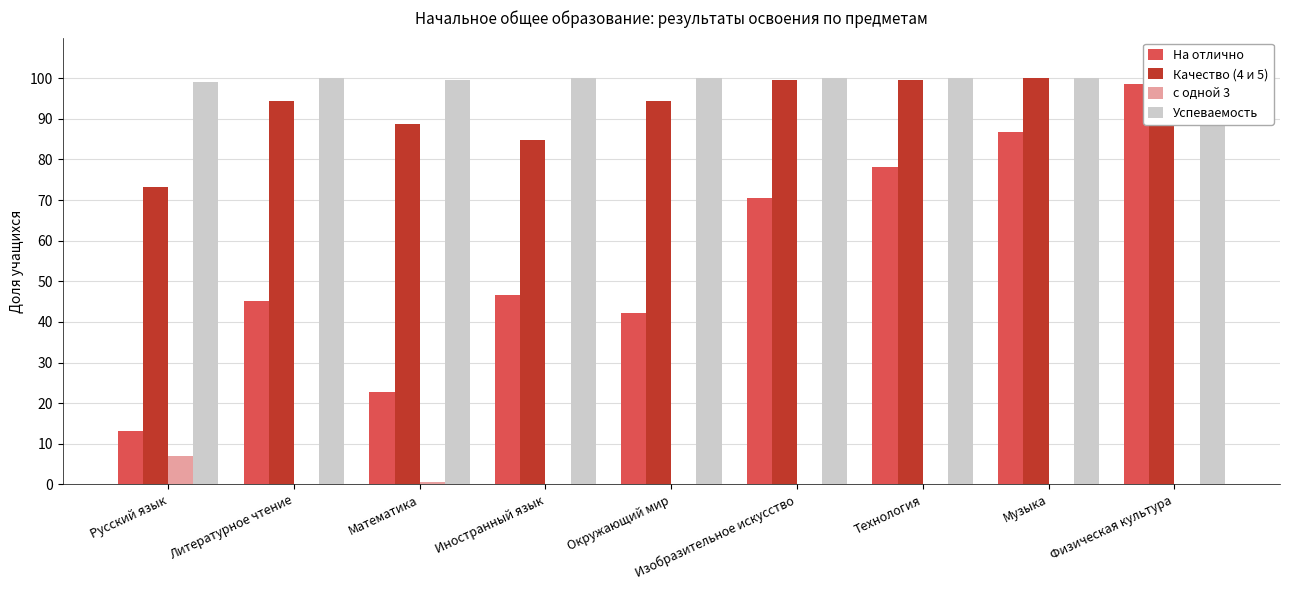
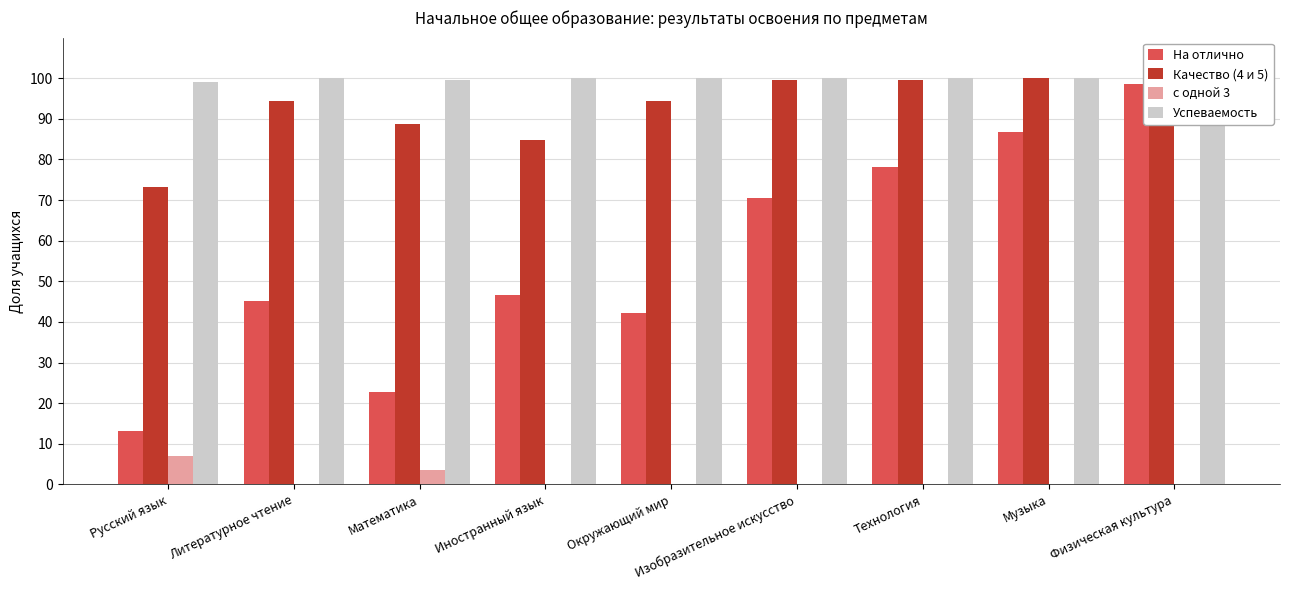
  {
    "с одной 3": {
      "Русский язык": 7,
      "Литературное чтение": 0,
-     "Математика": 1,
+     "Математика": 4,
      "Иностранный язык": 0,
      "Окружающий мир": 0,
      "Изобразительное искусство": 0,
      "Технология": 0,
      "Музыка": 0,
      "Физическая культура": 0
    },
    "Успеваемость": {
      "Русский язык": 99,
      "Литературное чтение": 100,
      "Математика": 99,
      "Иностранный язык": 100,
      "Окружающий мир": 100,
      "Изобразительное искусство": 100,
      "Технология": 100,
      "Музыка": 100
    }
  }
